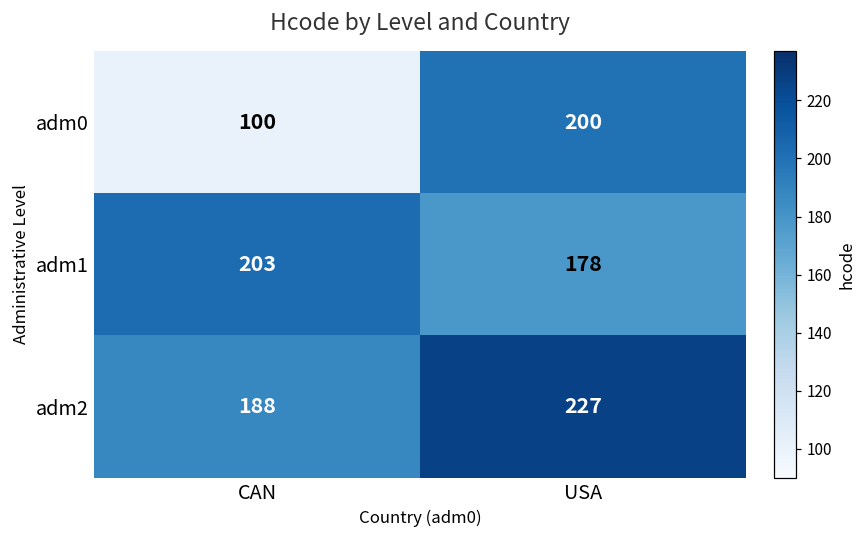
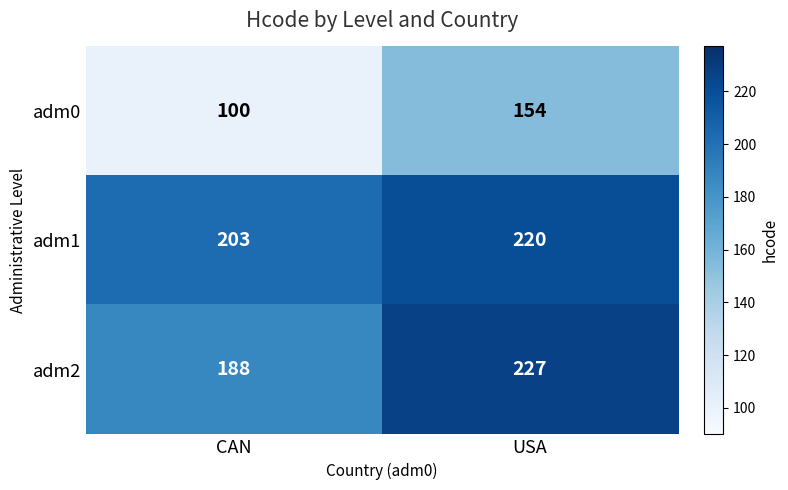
  {
    "adm0": {
      "CAN": 100,
-     "USA": 200
+     "USA": 154
    },
    "adm1": {
      "CAN": 203,
-     "USA": 178
+     "USA": 220
    },
    "adm2": {
      "CAN": 188,
      "USA": 227
    }
  }
